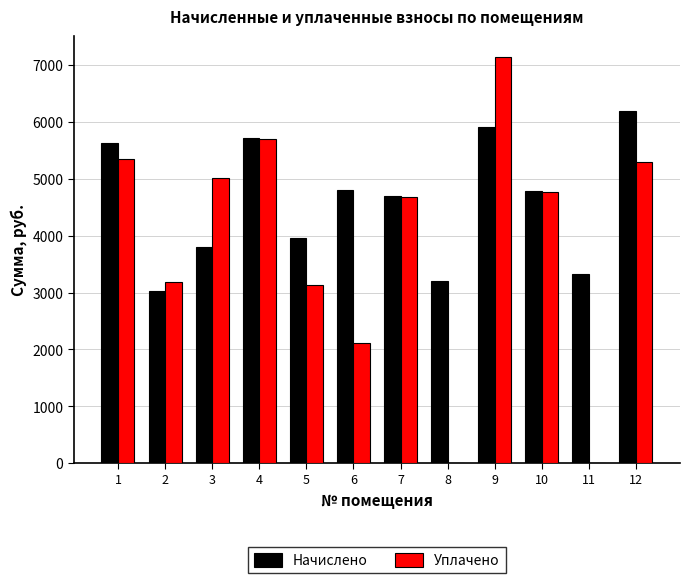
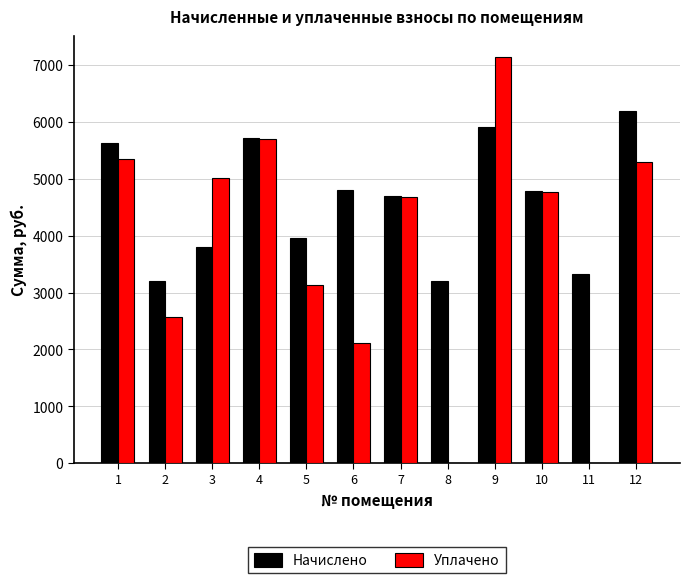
  {
    "Начислено": {
      "1": 5600,
-     "2": 3000,
+     "2": 3200,
      "3": 3800,
      "4": 5700,
      "5": 4000,
      "6": 4800,
      "7": 4700,
      "8": 3200,
      "9": 5900,
      "10": 4800,
      "11": 3300,
      "12": 6200
    },
    "Уплачено": {
      "1": 5300,
-     "2": 3200,
+     "2": 2600,
      "3": 5000,
      "4": 5700,
      "5": 3100,
      "6": 2100,
      "7": 4700,
      "8": 0,
      "9": 7100,
      "10": 4800,
      "11": 0,
      "12": 5300
    }
  }
